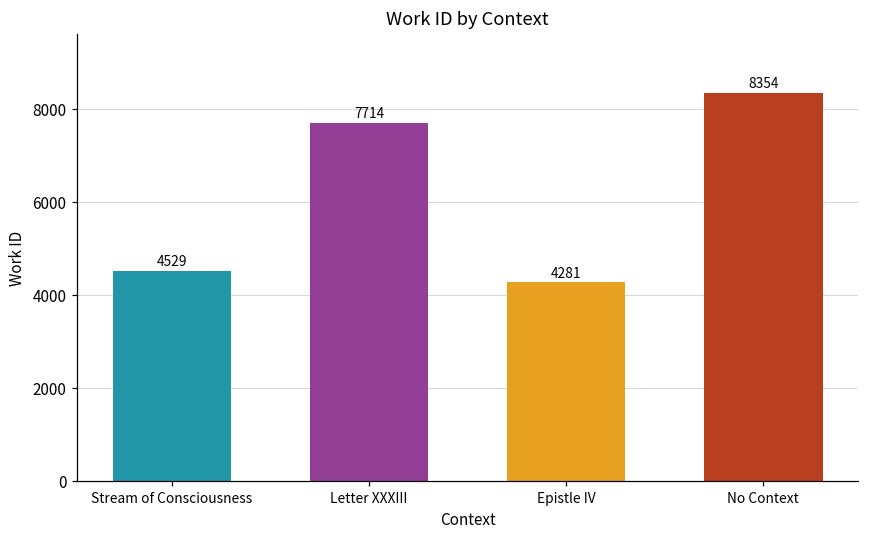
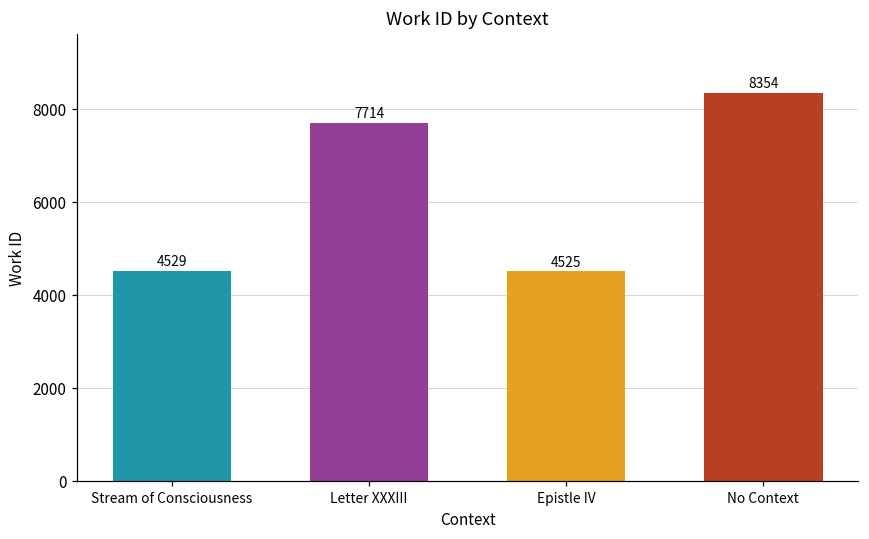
  {
    "Stream of Consciousness": 4529,
    "Letter XXXIII": 7714,
-   "Epistle IV": 4281,
+   "Epistle IV": 4525,
    "No Context": 8354
  }
